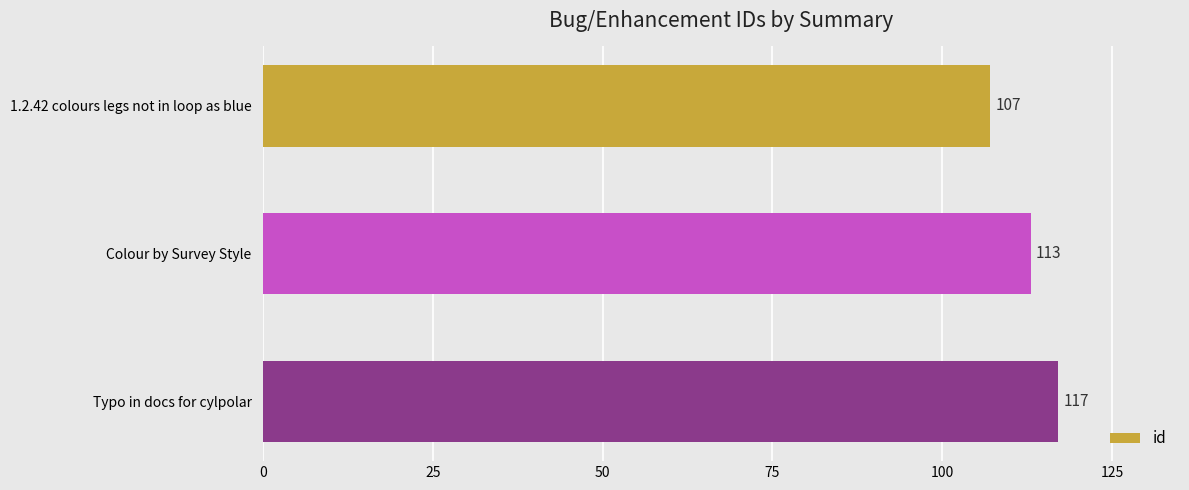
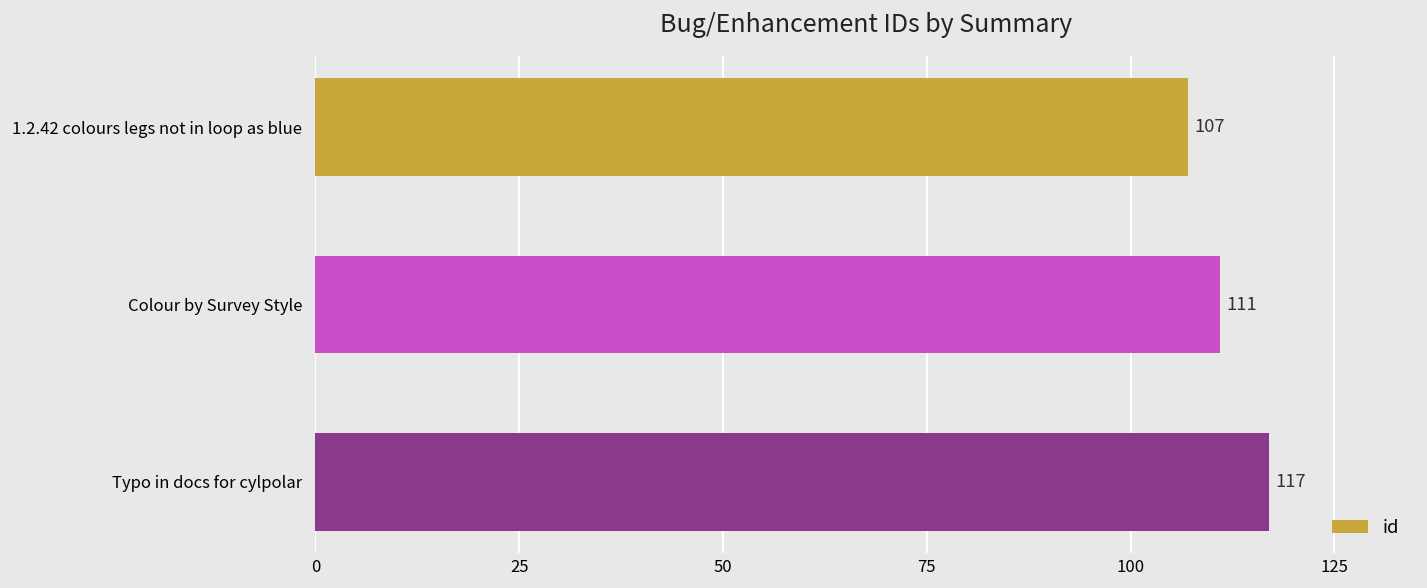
  {
    "1.2.42 colours legs not in loop as blue": 107,
-   "Colour by Survey Style": 113,
+   "Colour by Survey Style": 111,
    "Typo in docs for cylpolar": 117
  }
